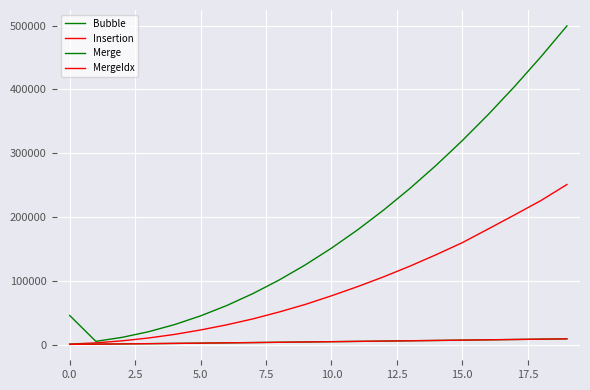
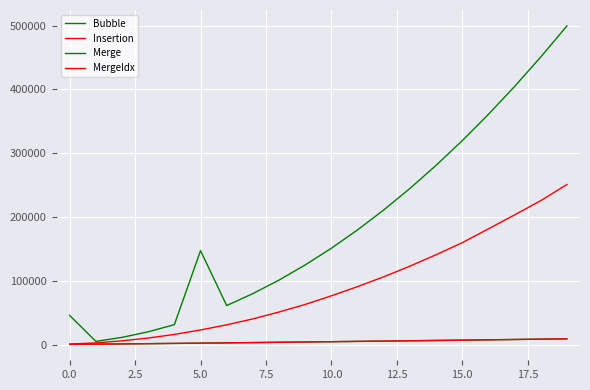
  {
    "Bubble": {
      "0.0": 50000,
-     "5.0": 40000,
+     "5.0": 150000,
      "10.0": 150000,
      "15.0": 320000
    }
  }
